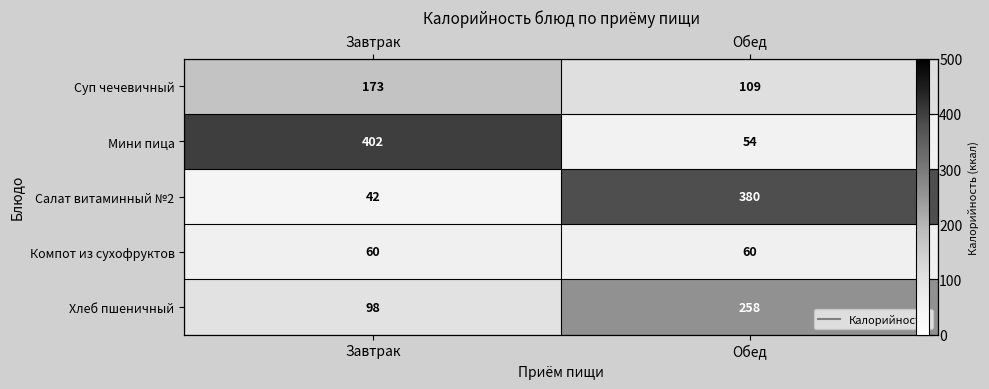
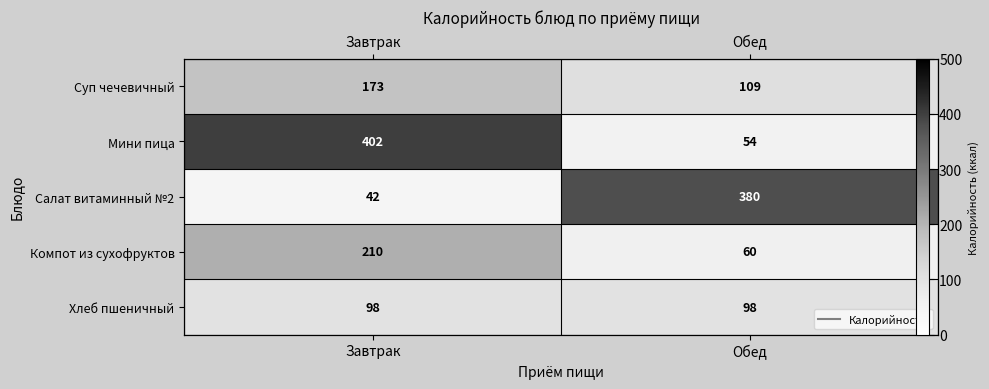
  {
    "Суп чечевичный": {
      "Завтрак": 173,
      "Обед": 109
    },
    "Мини пица": {
      "Завтрак": 402,
      "Обед": 54
    },
    "Салат витаминный №2": {
      "Завтрак": 42,
      "Обед": 380
    },
    "Компот из сухофруктов": {
-     "Завтрак": 60,
+     "Завтрак": 210,
      "Обед": 60
    },
    "Хлеб пшеничный": {
      "Завтрак": 98,
-     "Обед": 258
+     "Обед": 98
    }
  }
